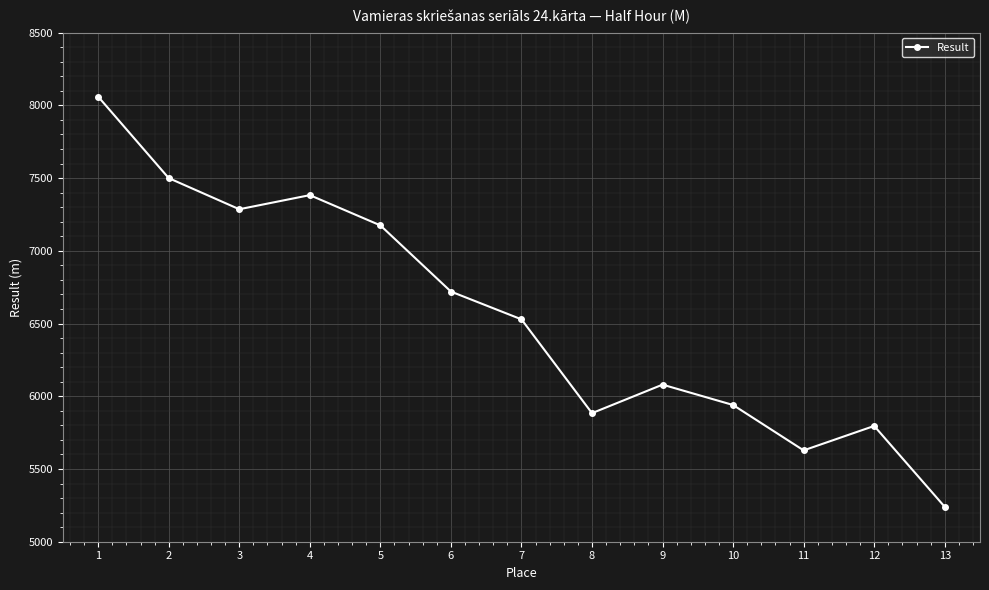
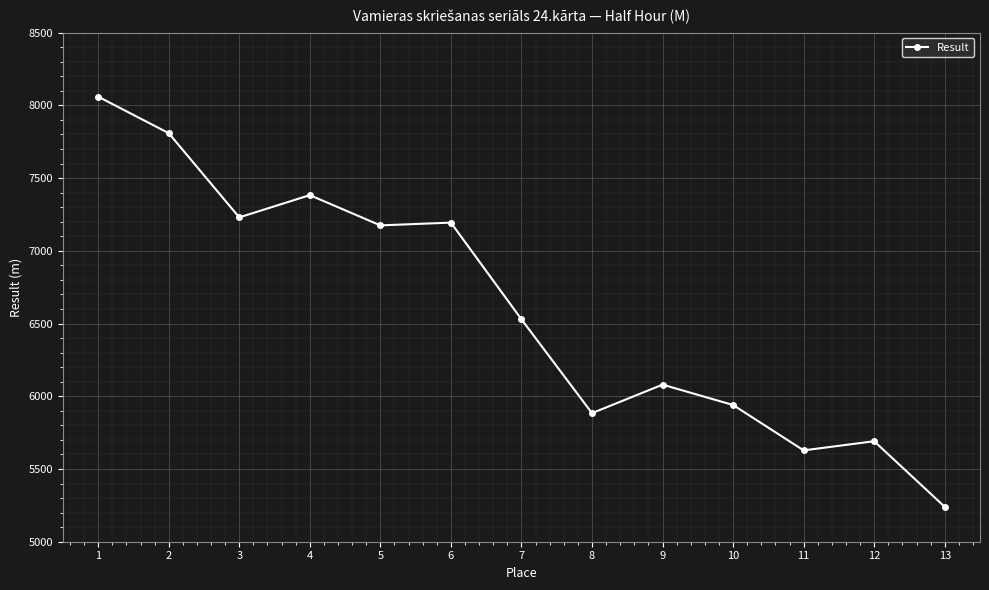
  {
    "1": 8060,
-   "2": 7500,
-   "3": 7290,
+   "2": 7810,
+   "3": 7230,
    "4": 7380,
    "5": 7180,
-   "6": 6720,
+   "6": 7190,
    "7": 6530,
    "8": 5880,
    "9": 6080,
    "10": 5940,
    "11": 5630,
-   "12": 5800,
+   "12": 5690,
    "13": 5240
  }
